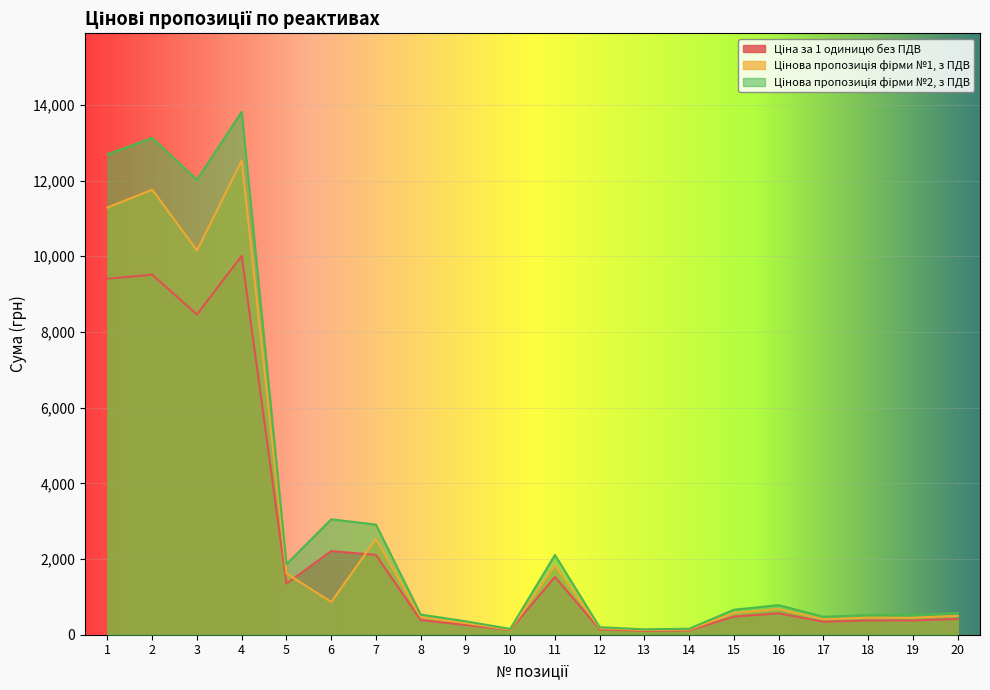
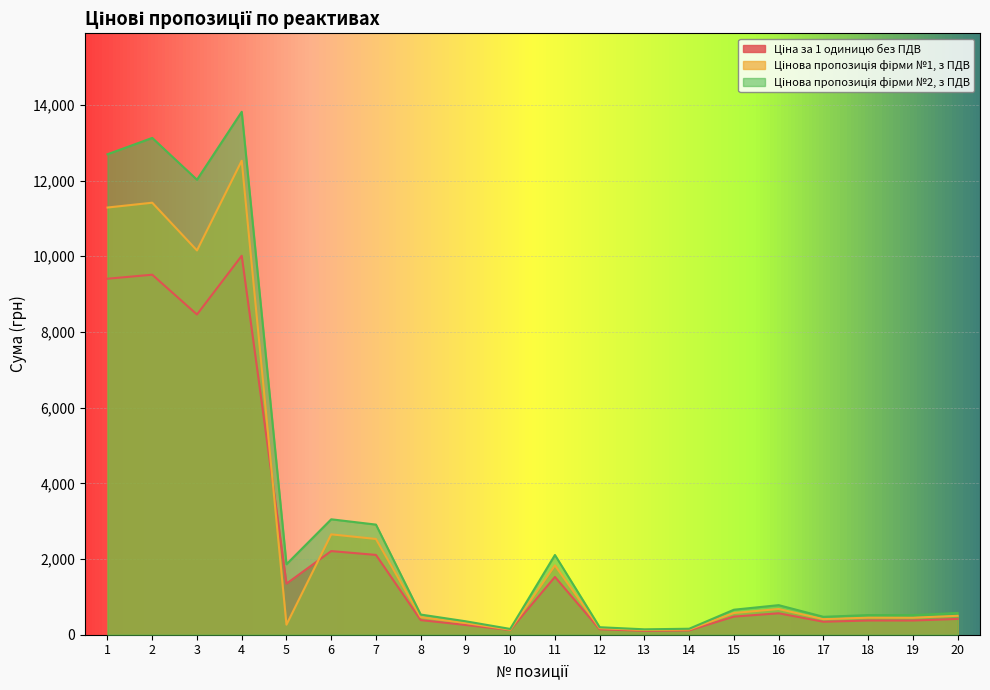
  {
    "Ціна за 1 одиницю без ПДВ": {
      "1": "9,400",
      "2": "9,500",
      "3": "8,500",
      "4": "10,000",
      "5": "1,300",
      "6": "2,200",
      "7": "2,100",
      "8": "400",
      "11": "1,500",
      "15": "500",
      "16": "600",
      "17": "300",
      "18": "400",
      "19": "400",
      "20": "400"
    },
    "Цінова пропозиція фірми №1, з ПДВ": {
      "1": "11,300",
-     "2": "11,800",
+     "2": "11,400",
      "3": "10,200",
      "4": "12,500",
-     "5": "1,600",
-     "6": "900",
+     "5": "300",
+     "6": "2,700",
      "7": "2,500",
      "8": "500",
      "11": "1,800",
      "15": "600",
      "16": "700",
      "18": "500",
      "19": "400",
      "20": "500"
    },
    "Цінова пропозиція фірми №2, з ПДВ": {
      "1": "12,700",
      "2": "13,100",
      "3": "12,000",
      "4": "13,800",
      "5": "1,900",
      "6": "3,000",
      "7": "2,900",
      "8": "500",
      "11": "2,100",
      "15": "700",
      "16": "800",
      "18": "500",
      "19": "500",
      "20": "600"
    }
  }
